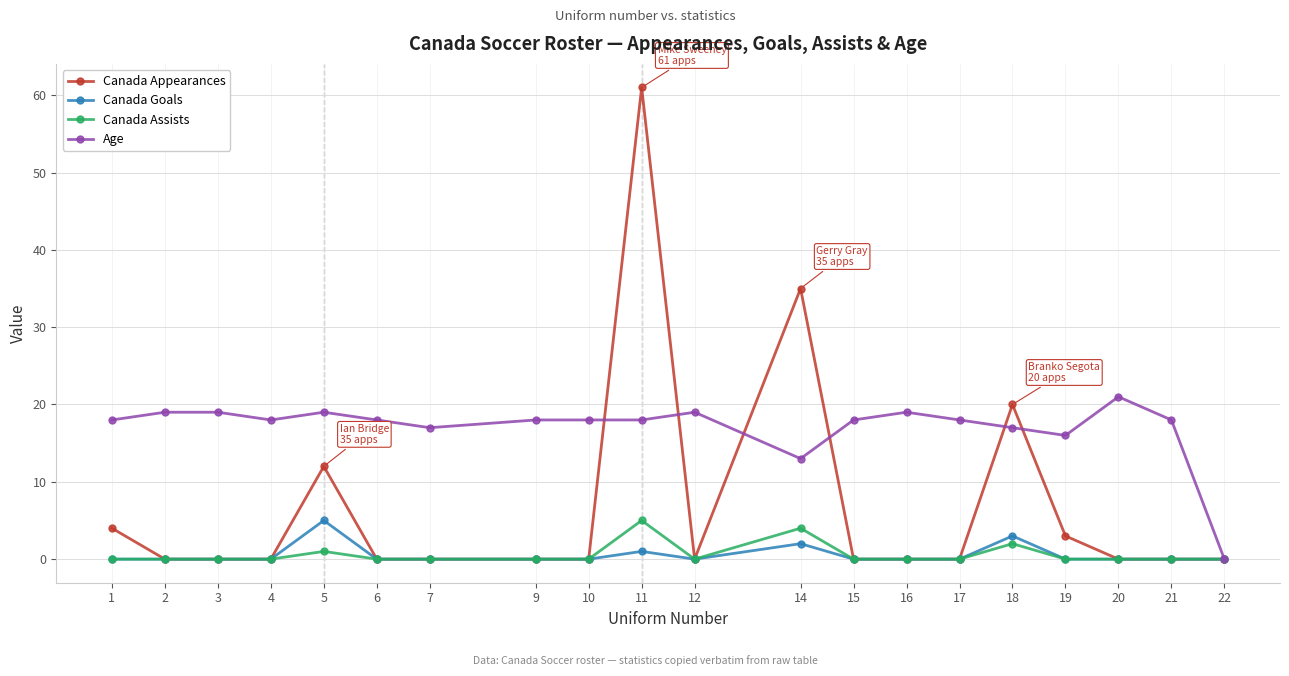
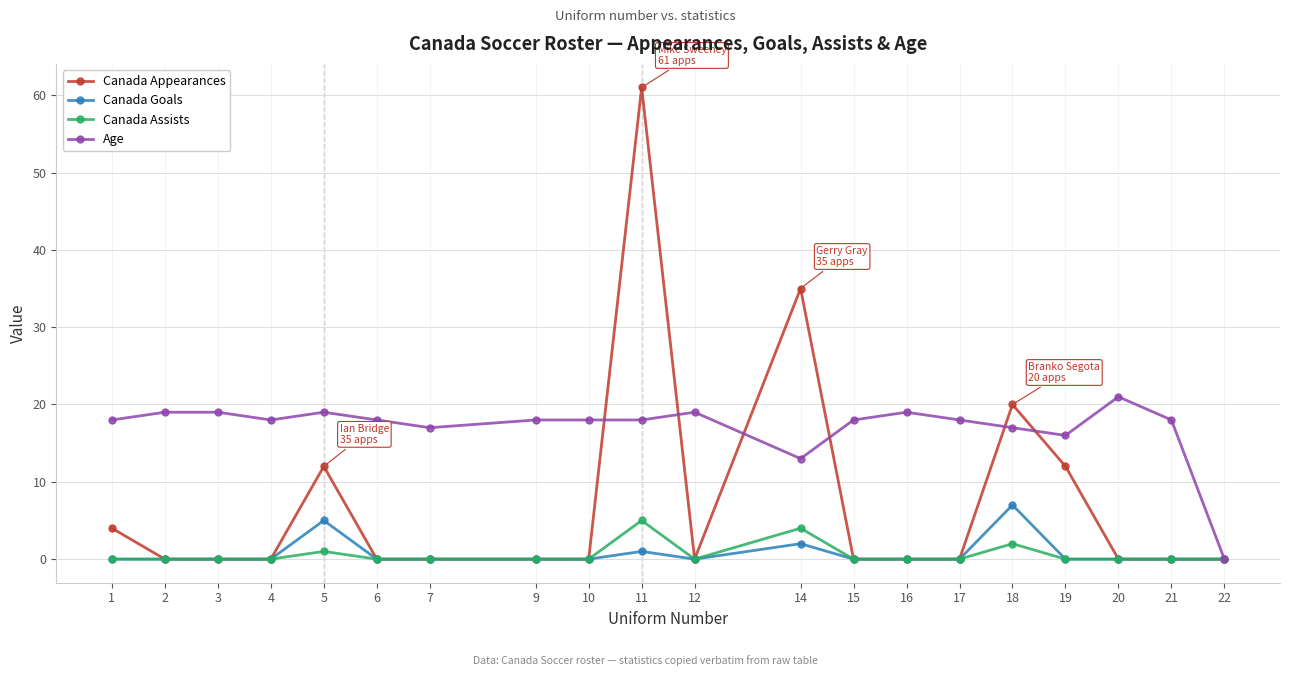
  {
    "Canada Appearances": {
      "1": 4,
-     "19": 3
+     "19": 12
    },
    "Canada Goals": {
      "5": 5,
      "11": 1,
      "14": 2,
-     "18": 3
+     "18": 7
    },
    "Canada Assists": {
      "5": 1,
      "11": 5,
      "14": 4,
      "18": 2
    },
    "Age": {
      "1": 18,
      "2": 19,
      "3": 19,
      "4": 18,
      "5": 19,
      "6": 18,
      "7": 17,
      "9": 18,
      "10": 18,
      "11": 18,
      "12": 19,
      "14": 13,
      "15": 18,
      "16": 19,
      "17": 18,
      "18": 17,
      "19": 16,
      "20": 21,
      "21": 18
    }
  }
